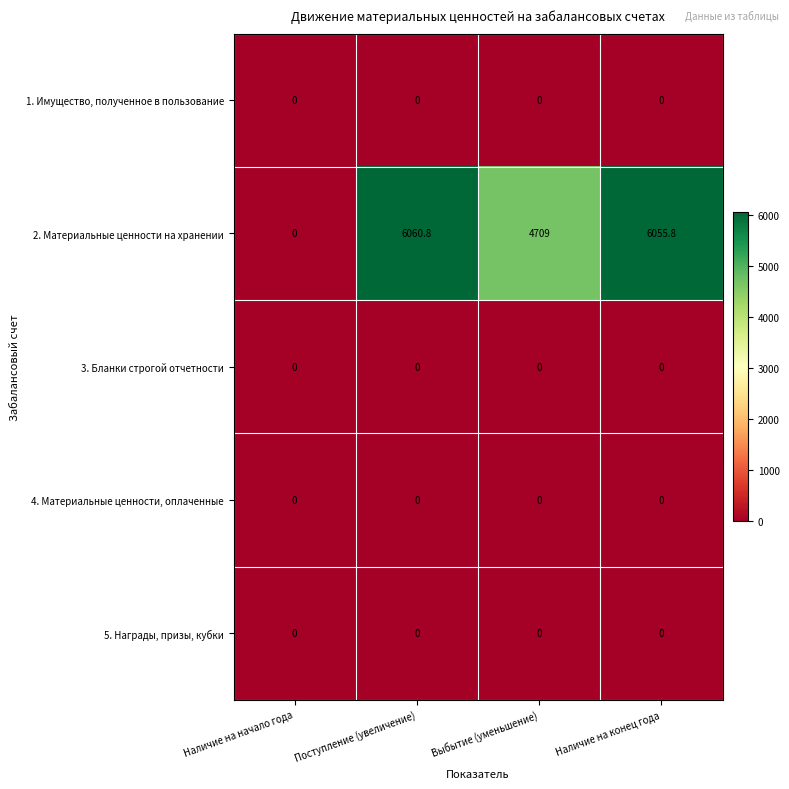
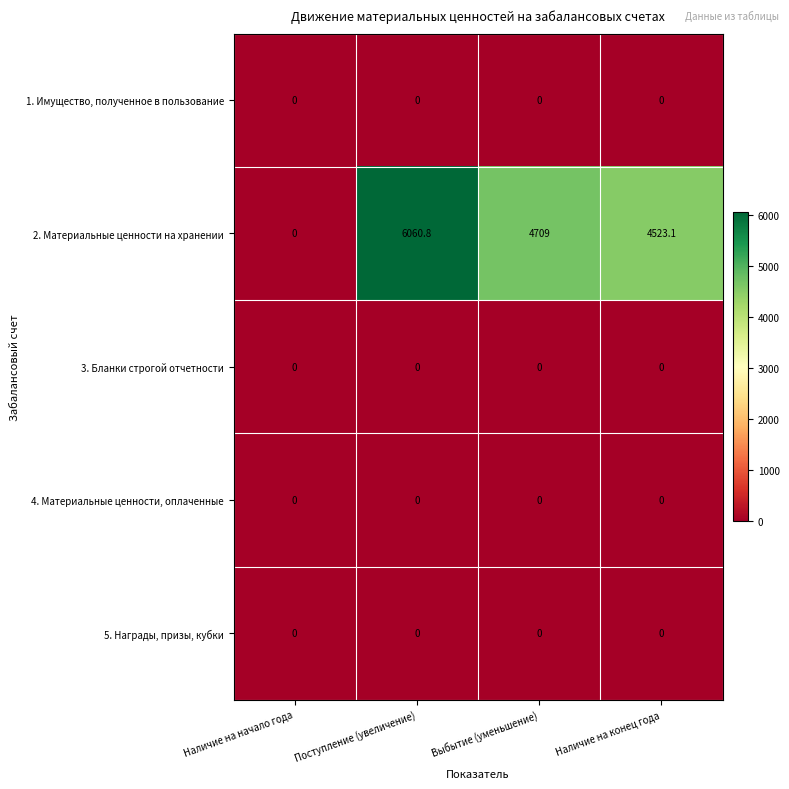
  {
    "1. Имущество, полученное в пользование": {
      "Наличие на начало года": 0,
      "Поступление (увеличение)": 0,
      "Выбытие (уменьшение)": 0,
      "Наличие на конец года": 0
    },
    "2. Материальные ценности на хранении": {
      "Наличие на начало года": 0,
      "Поступление (увеличение)": 6060.8,
      "Выбытие (уменьшение)": 4709,
-     "Наличие на конец года": 6055.8
+     "Наличие на конец года": 4523.1
    },
    "3. Бланки строгой отчетности": {
      "Наличие на начало года": 0,
      "Поступление (увеличение)": 0,
      "Выбытие (уменьшение)": 0,
      "Наличие на конец года": 0
    },
    "4. Материальные ценности, оплаченные": {
      "Наличие на начало года": 0,
      "Поступление (увеличение)": 0,
      "Выбытие (уменьшение)": 0,
      "Наличие на конец года": 0
    },
    "5. Награды, призы, кубки": {
      "Наличие на начало года": 0,
      "Поступление (увеличение)": 0,
      "Выбытие (уменьшение)": 0,
      "Наличие на конец года": 0
    }
  }
